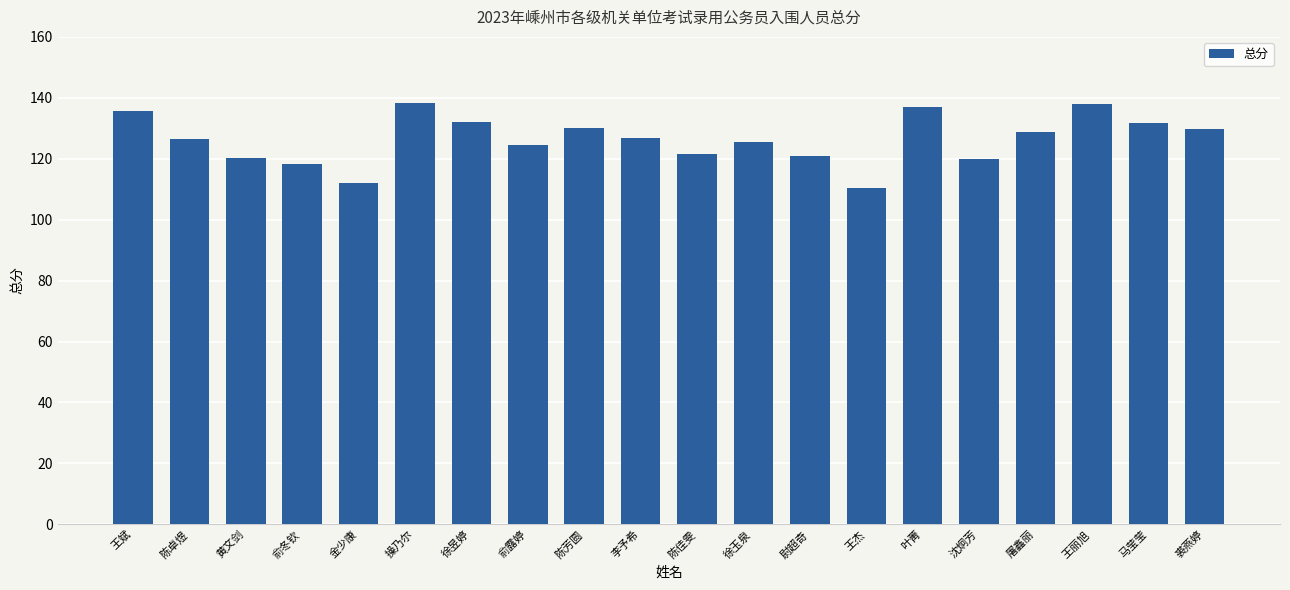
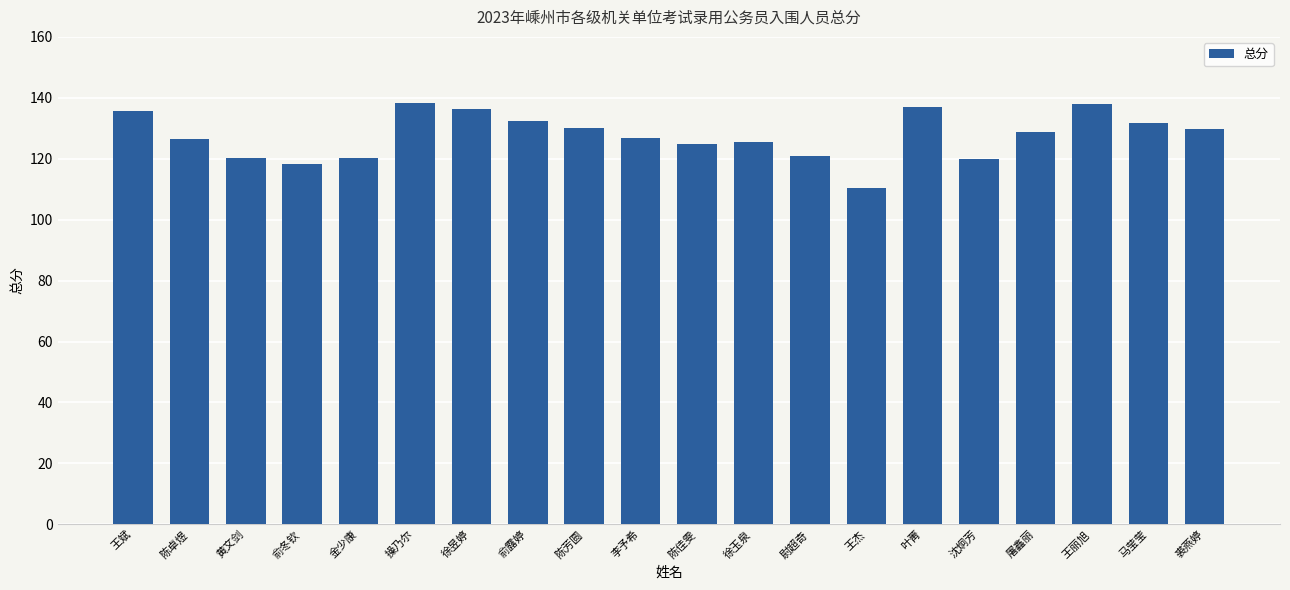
  {
    "王斌": 136,
    "陈卓煜": 127,
    "黄文剑": 120,
    "俞冬钦": 118,
-   "金少康": 112,
+   "金少康": 120,
    "操乃尔": 138,
-   "徐昱婷": 132,
-   "俞露婷": 125,
+   "徐昱婷": 136,
+   "俞露婷": 133,
    "陈芳圆": 130,
    "李予希": 127,
-   "陈佳雯": 122,
+   "陈佳雯": 125,
    "徐玉泉": 126,
    "尉超奇": 121,
    "王杰": 110,
    "叶菁": 137,
    "沈炯芳": 120,
    "屠鑫丽": 129,
    "王丽旭": 138,
    "马莹莹": 132,
    "裘燕婷": 130
  }
